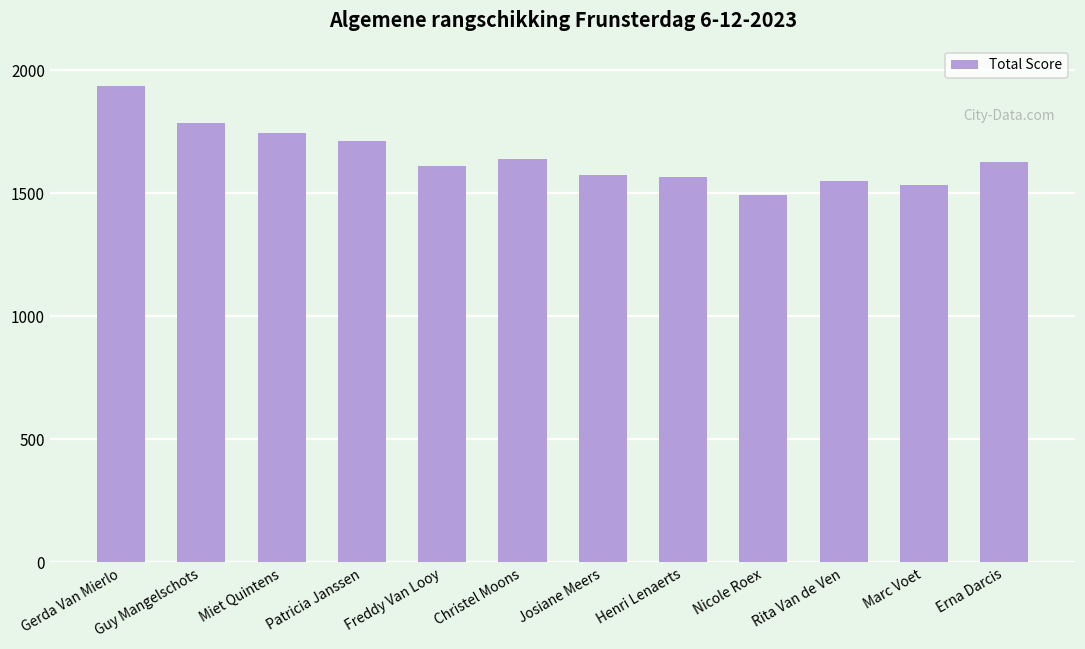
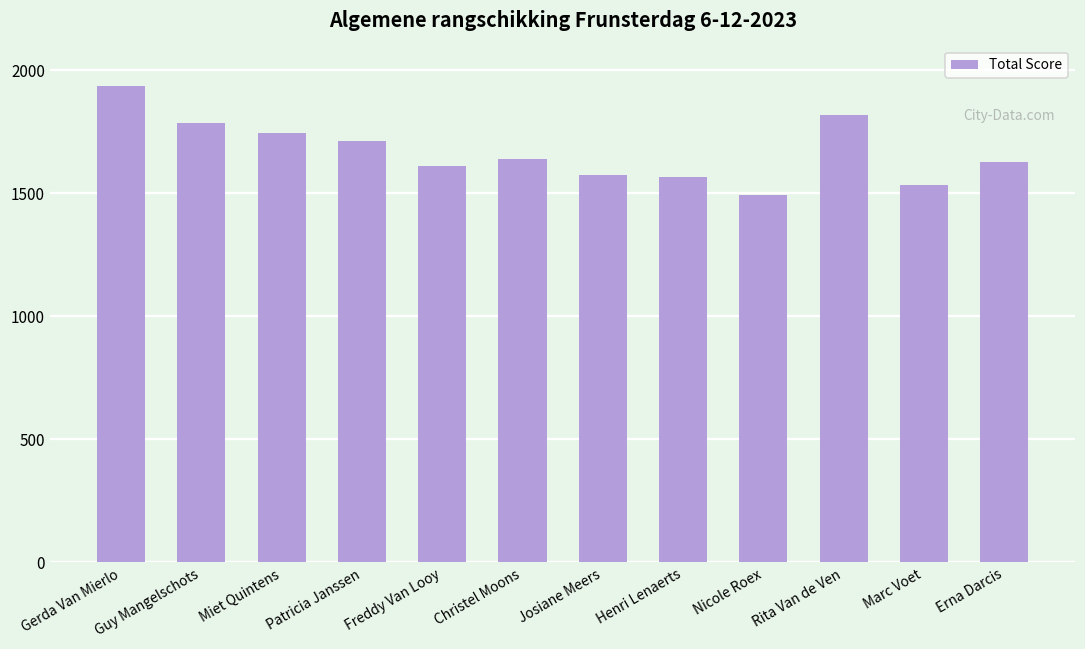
  {
    "Gerda Van Mierlo": 1940,
    "Guy Mangelschots": 1790,
    "Miet Quintens": 1750,
    "Patricia Janssen": 1710,
    "Freddy Van Looy": 1610,
    "Christel Moons": 1640,
    "Josiane Meers": 1570,
    "Henri Lenaerts": 1570,
    "Nicole Roex": 1500,
-   "Rita Van de Ven": 1550,
+   "Rita Van de Ven": 1820,
    "Marc Voet": 1540,
    "Erna Darcis": 1630
  }
